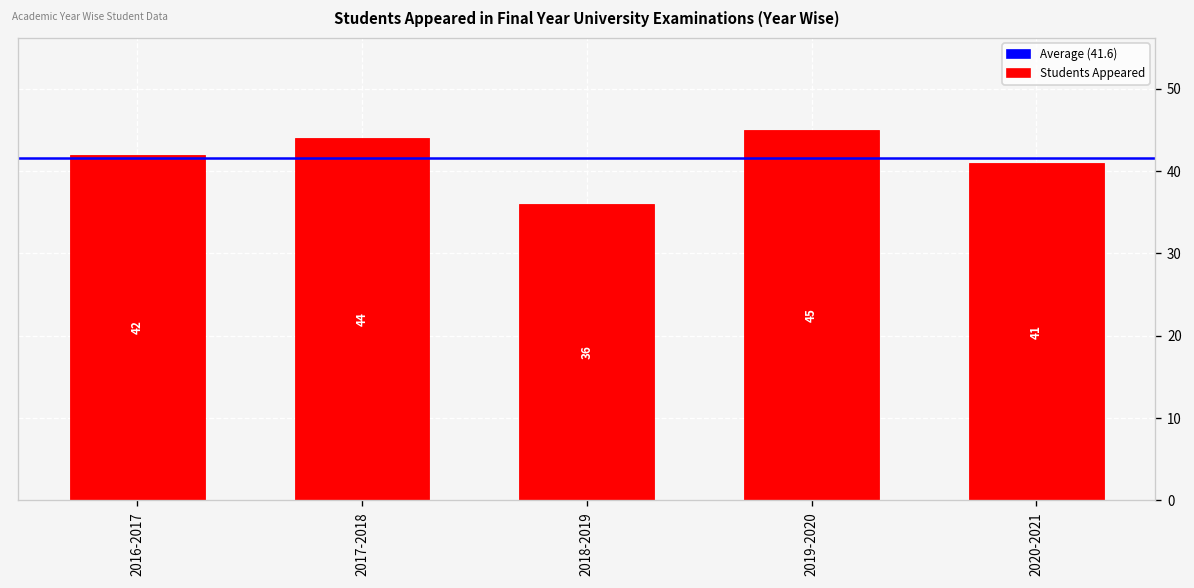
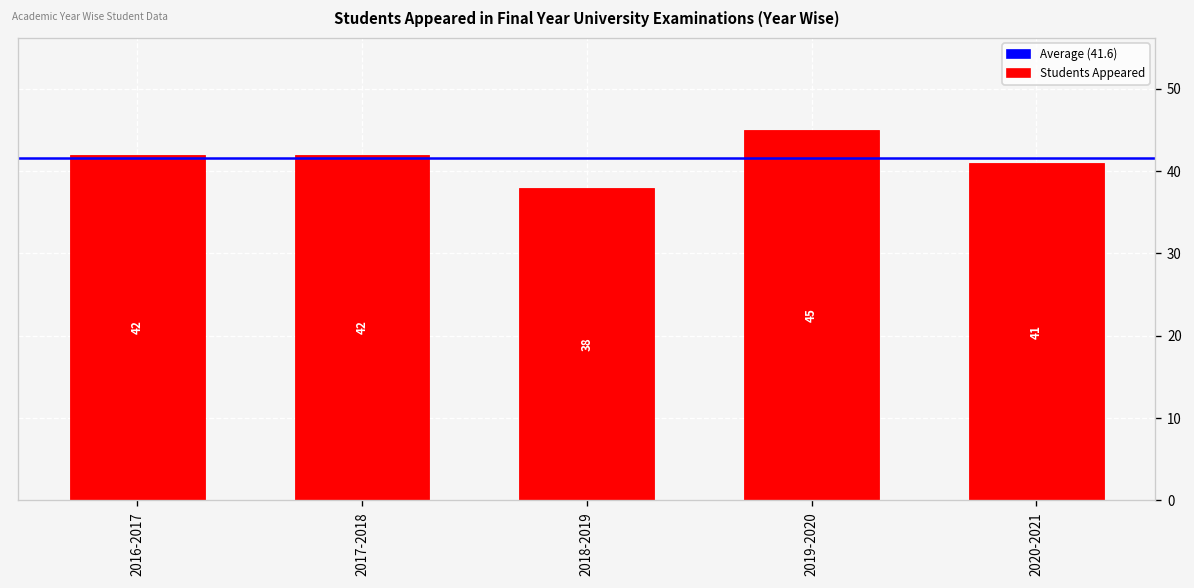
  {
    "2016-2017": 42,
-   "2017-2018": 44,
-   "2018-2019": 36,
+   "2017-2018": 42,
+   "2018-2019": 38,
    "2019-2020": 45,
    "2020-2021": 41
  }
